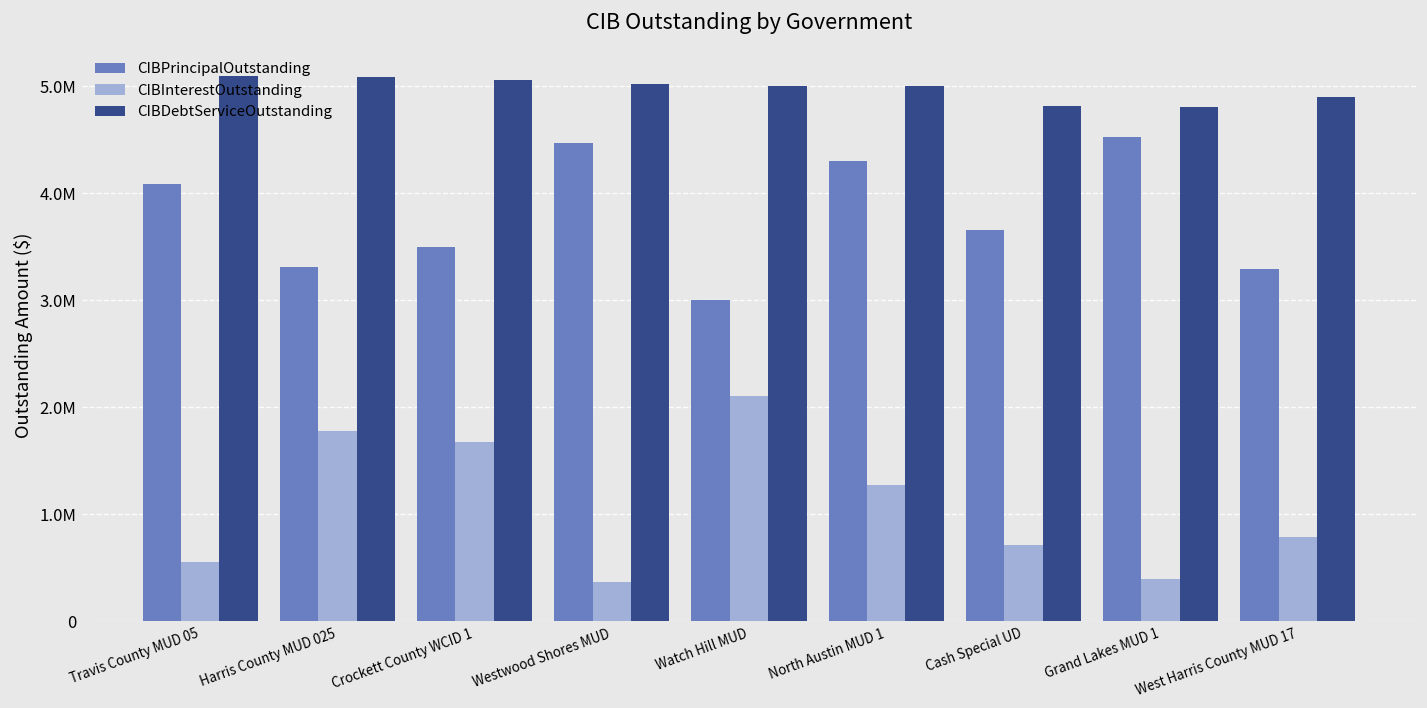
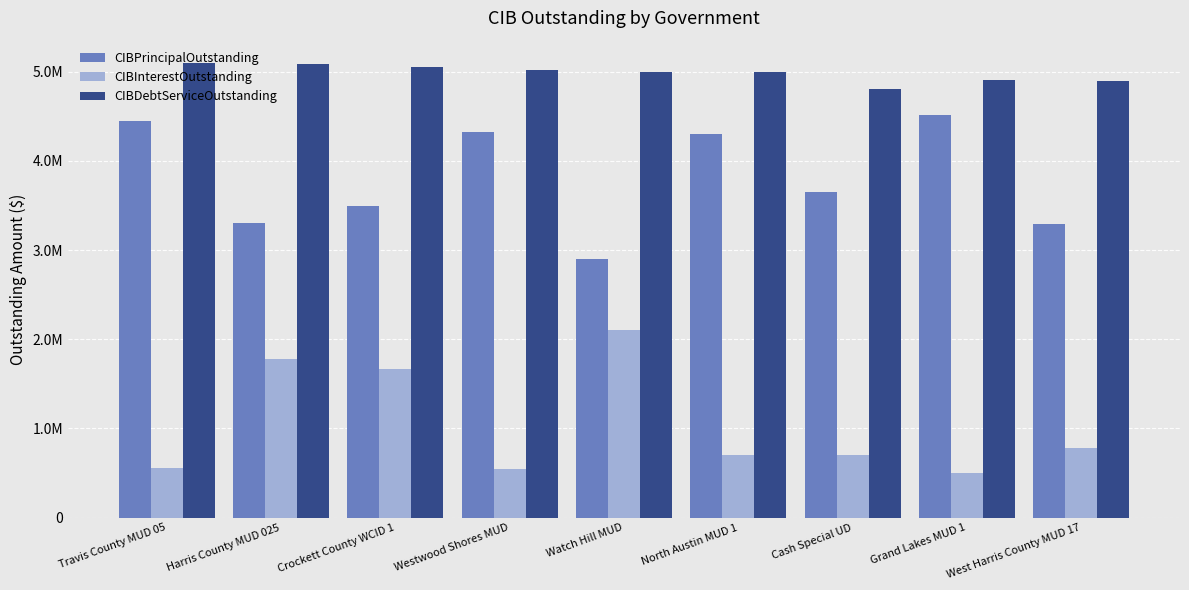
  {
    "CIBPrincipalOutstanding": {
-     "Travis County MUD 05": 4100000,
+     "Travis County MUD 05": 4400000,
      "Harris County MUD 025": 3300000,
      "Crockett County WCID 1": 3500000,
-     "Westwood Shores MUD": 4500000,
-     "Watch Hill MUD": 3000000,
+     "Westwood Shores MUD": 4300000,
+     "Watch Hill MUD": 2900000,
      "North Austin MUD 1": 4300000,
      "Cash Special UD": 3700000,
      "Grand Lakes MUD 1": 4500000,
      "West Harris County MUD 17": 3300000
    },
    "CIBInterestOutstanding": {
      "Travis County MUD 05": 600000,
      "Harris County MUD 025": 1800000,
      "Crockett County WCID 1": 1700000,
-     "Westwood Shores MUD": 400000,
+     "Westwood Shores MUD": 500000,
      "Watch Hill MUD": 2100000,
-     "North Austin MUD 1": 1300000,
+     "North Austin MUD 1": 700000,
      "Cash Special UD": 700000,
-     "Grand Lakes MUD 1": 400000,
+     "Grand Lakes MUD 1": 500000,
      "West Harris County MUD 17": 800000
    },
    "CIBDebtServiceOutstanding": {
      "Travis County MUD 05": 5100000,
      "Harris County MUD 025": 5100000,
      "Crockett County WCID 1": 5100000,
      "Westwood Shores MUD": 5000000,
      "Watch Hill MUD": 5000000,
      "North Austin MUD 1": 5000000,
      "Cash Special UD": 4800000,
-     "Grand Lakes MUD 1": 4800000,
+     "Grand Lakes MUD 1": 4900000,
      "West Harris County MUD 17": 4900000
    }
  }
